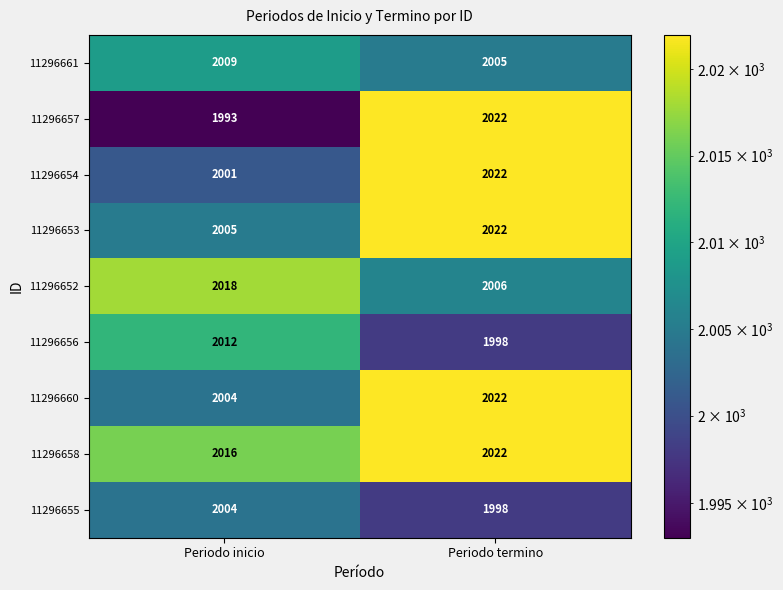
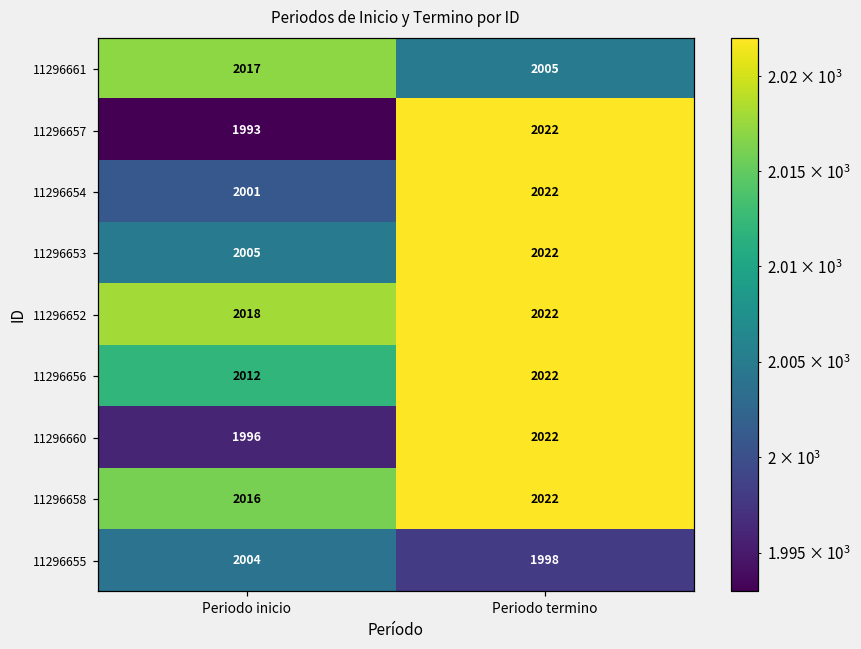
  {
    "11296661": {
-     "Periodo inicio": 2009,
+     "Periodo inicio": 2017,
      "Periodo termino": 2005
    },
    "11296657": {
      "Periodo inicio": 1993,
      "Periodo termino": 2022
    },
    "11296654": {
      "Periodo inicio": 2001,
      "Periodo termino": 2022
    },
    "11296653": {
      "Periodo inicio": 2005,
      "Periodo termino": 2022
    },
    "11296652": {
      "Periodo inicio": 2018,
-     "Periodo termino": 2006
+     "Periodo termino": 2022
    },
    "11296656": {
      "Periodo inicio": 2012,
-     "Periodo termino": 1998
+     "Periodo termino": 2022
    },
    "11296660": {
-     "Periodo inicio": 2004,
+     "Periodo inicio": 1996,
      "Periodo termino": 2022
    },
    "11296658": {
      "Periodo inicio": 2016,
      "Periodo termino": 2022
    },
    "11296655": {
      "Periodo inicio": 2004,
      "Periodo termino": 1998
    }
  }
